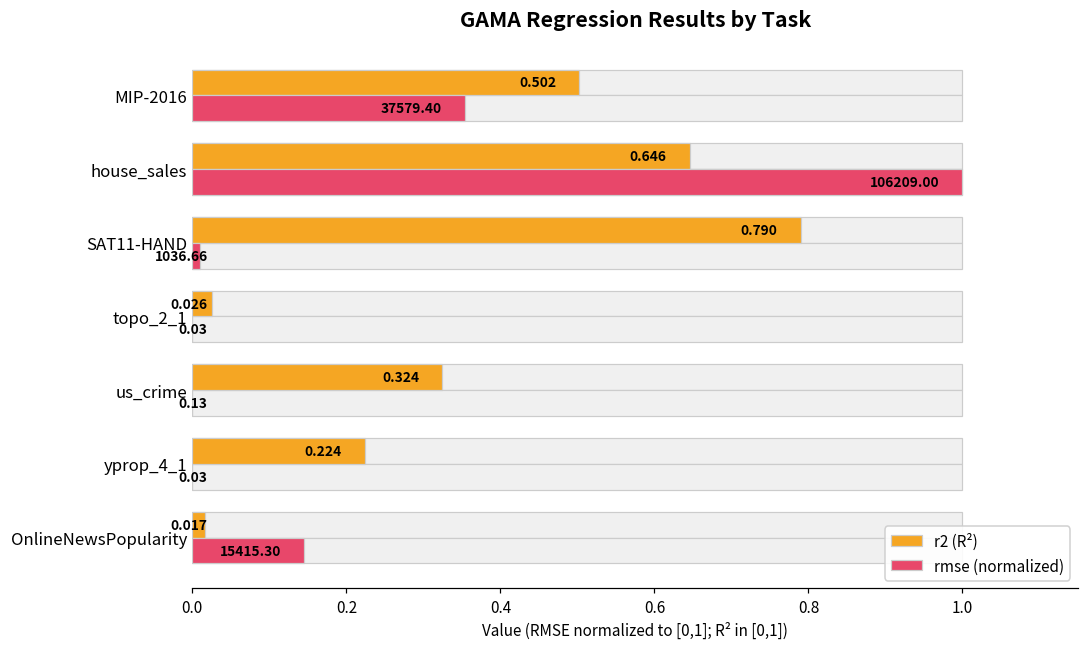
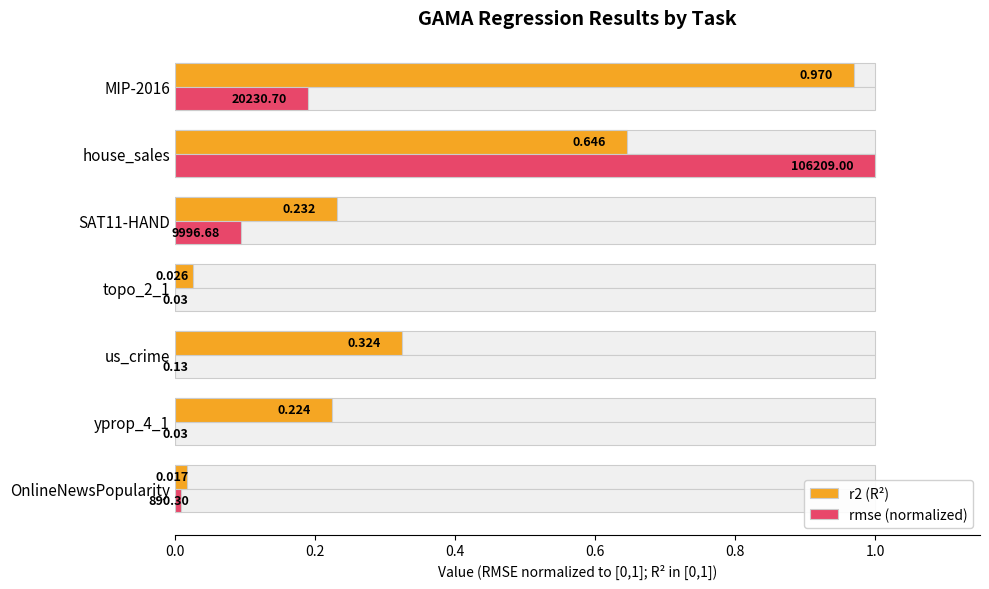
  {
    "r2 (R²)": {
-     "MIP-2016": 0.502,
-     "SAT11-HAND": 0.790
+     "MIP-2016": 0.970,
+     "SAT11-HAND": 0.232
    },
    "rmse (normalized)": {
-     "MIP-2016": 37579.40,
-     "SAT11-HAND": 1036.66,
-     "OnlineNewsPopularity": 15415.30
+     "MIP-2016": 20230.70,
+     "SAT11-HAND": 9996.68,
+     "OnlineNewsPopularity": 890.30
    }
  }
